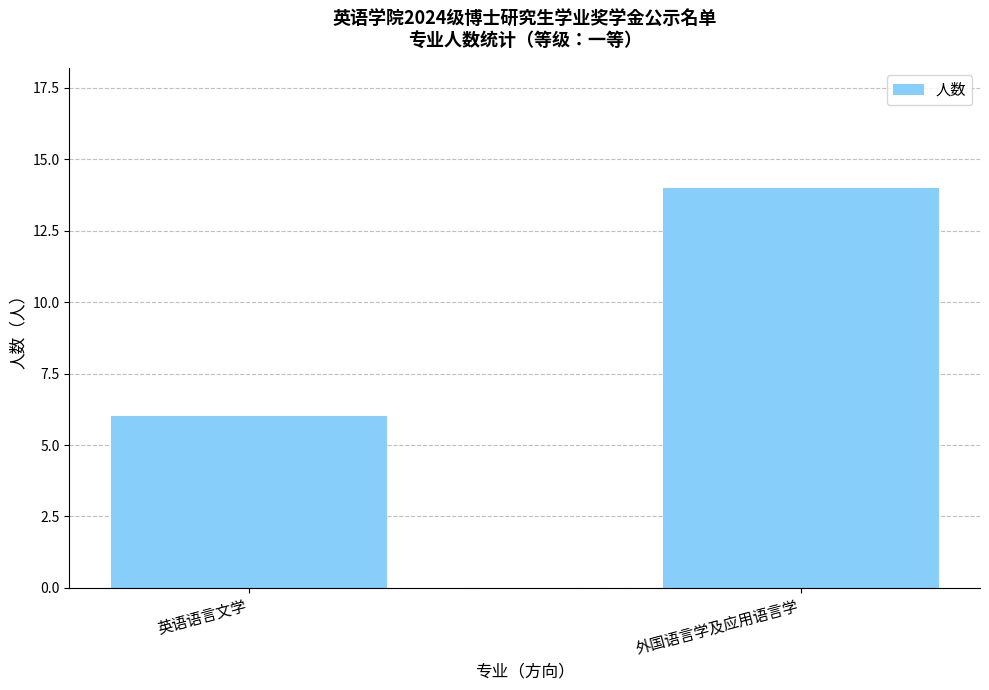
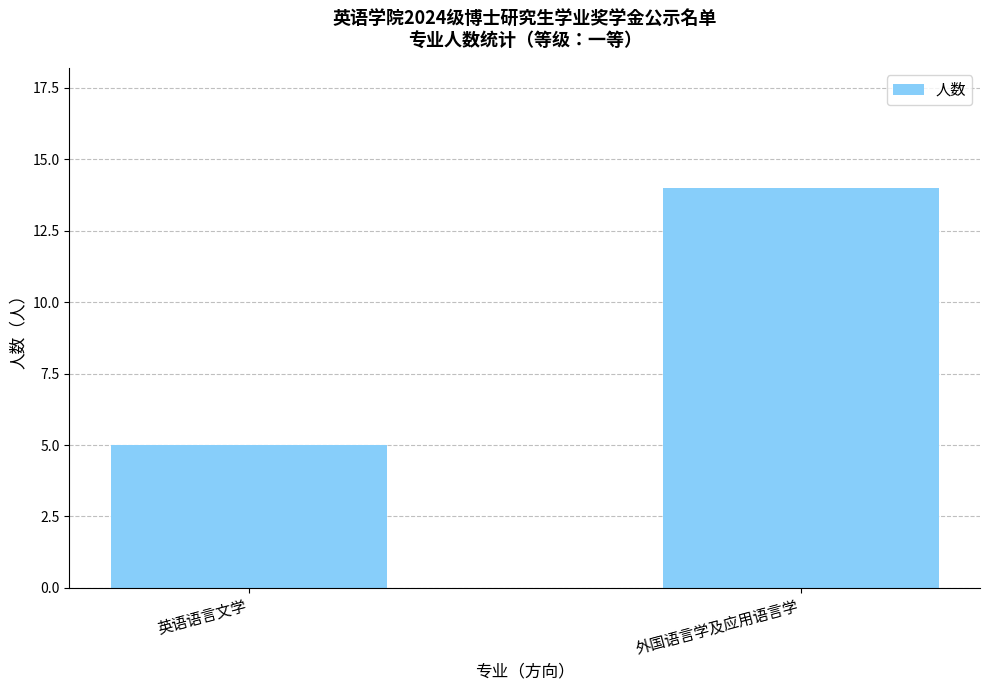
  {
-   "英语语言文学": 6,
+   "英语语言文学": 5,
    "外国语言学及应用语言学": 14
  }
